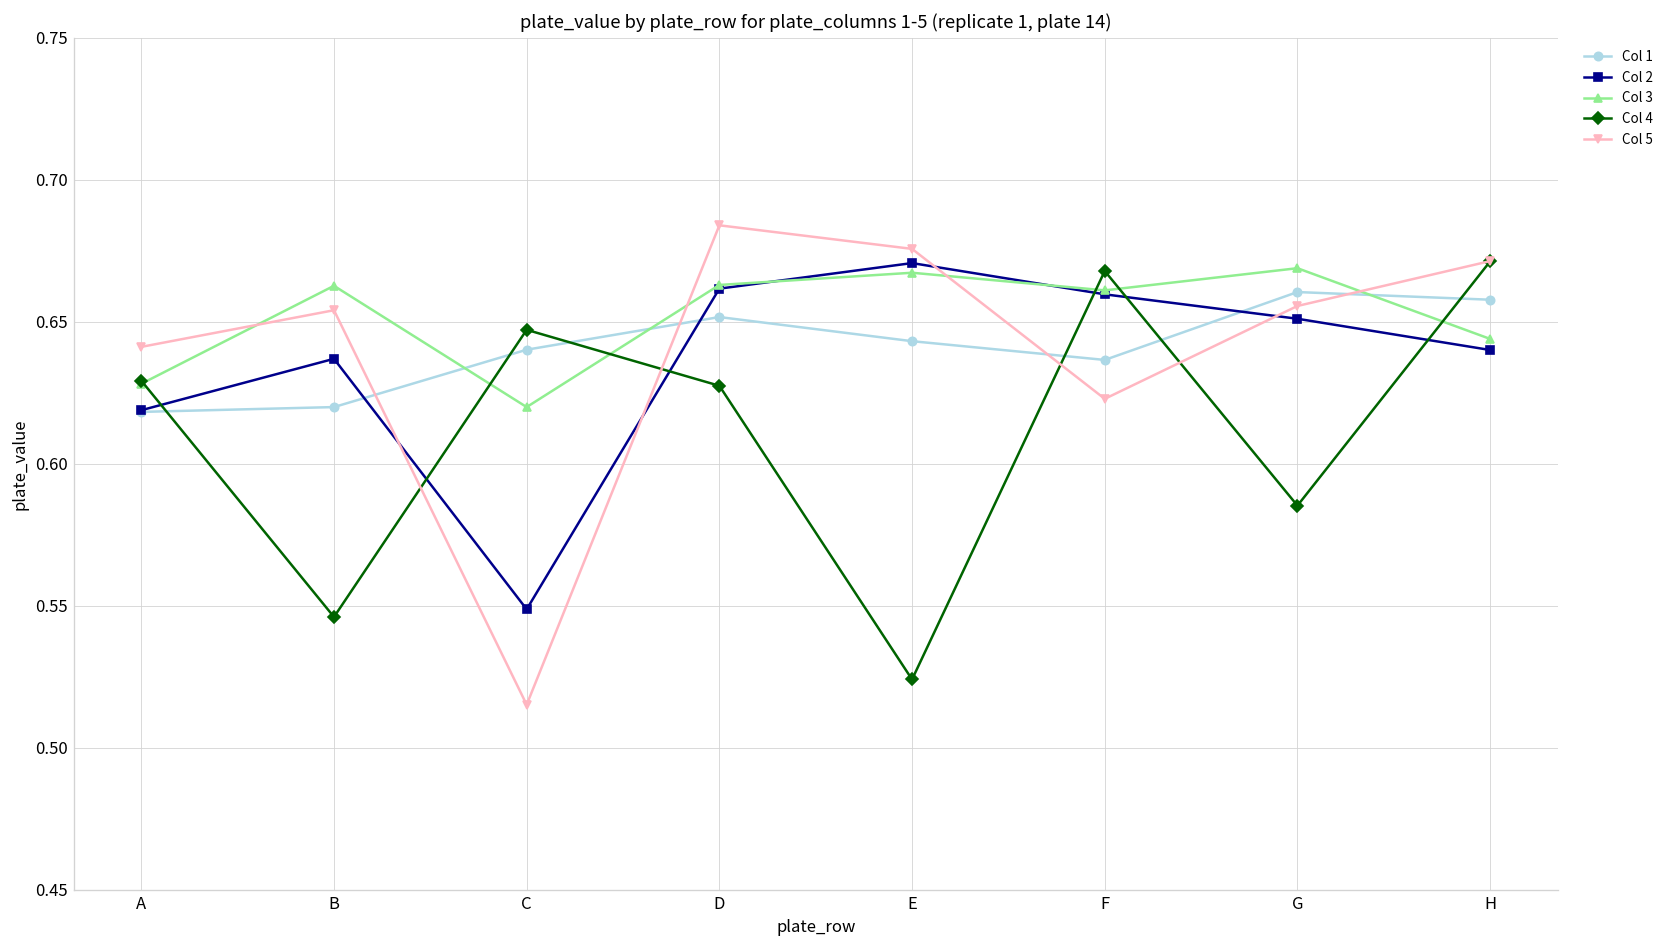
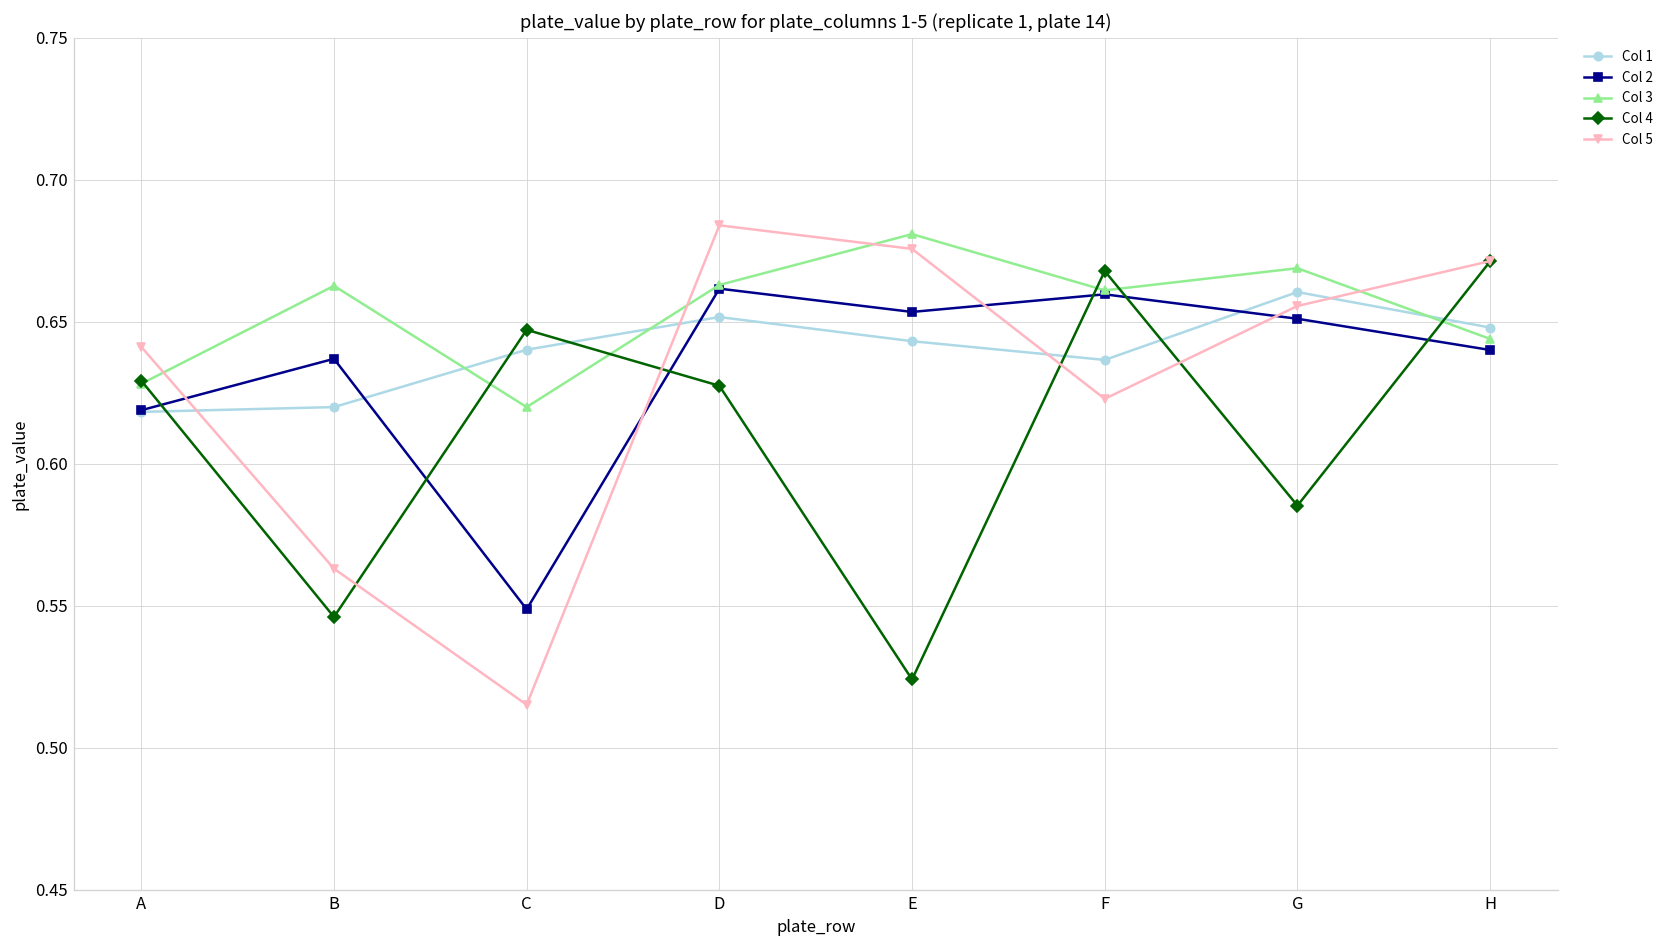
  {
    "Col 1": {
      "B": 0.620,
      "C": 0.640,
      "D": 0.652,
      "E": 0.643,
      "F": 0.637,
      "G": 0.661,
-     "H": 0.658
+     "H": 0.648
    },
    "Col 2": {
      "B": 0.637,
      "C": 0.549,
      "D": 0.662,
-     "E": 0.671,
+     "E": 0.654,
      "F": 0.660,
      "G": 0.651,
      "H": 0.640
    },
    "Col 3": {
      "A": 0.628,
      "B": 0.663,
      "C": 0.620,
      "D": 0.663,
-     "E": 0.667,
+     "E": 0.681,
      "F": 0.661,
      "G": 0.669,
      "H": 0.644
    },
    "Col 4": {
      "A": 0.629,
      "B": 0.546,
      "C": 0.647,
      "D": 0.628,
      "E": 0.524,
      "F": 0.668,
      "G": 0.585
    },
    "Col 5": {
      "A": 0.641,
-     "B": 0.654,
+     "B": 0.563,
      "C": 0.515,
      "D": 0.684,
      "E": 0.676,
      "F": 0.623,
      "G": 0.656
    }
  }
